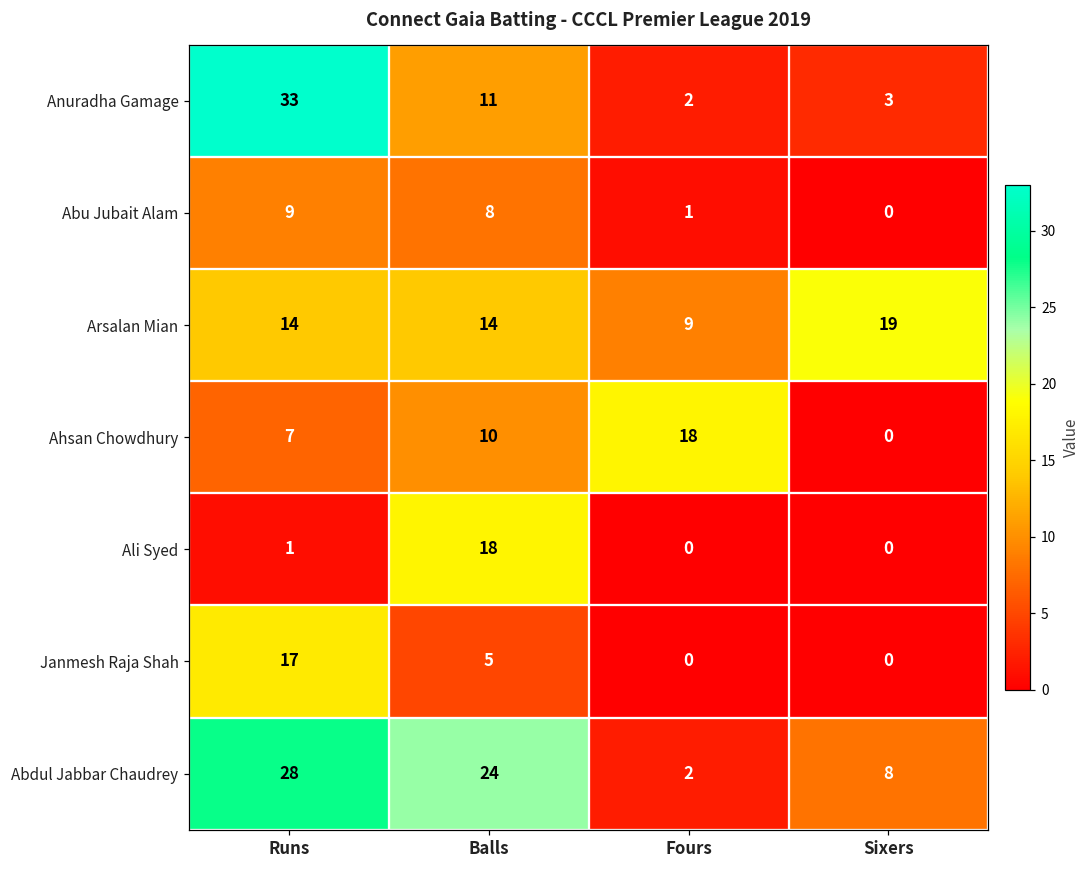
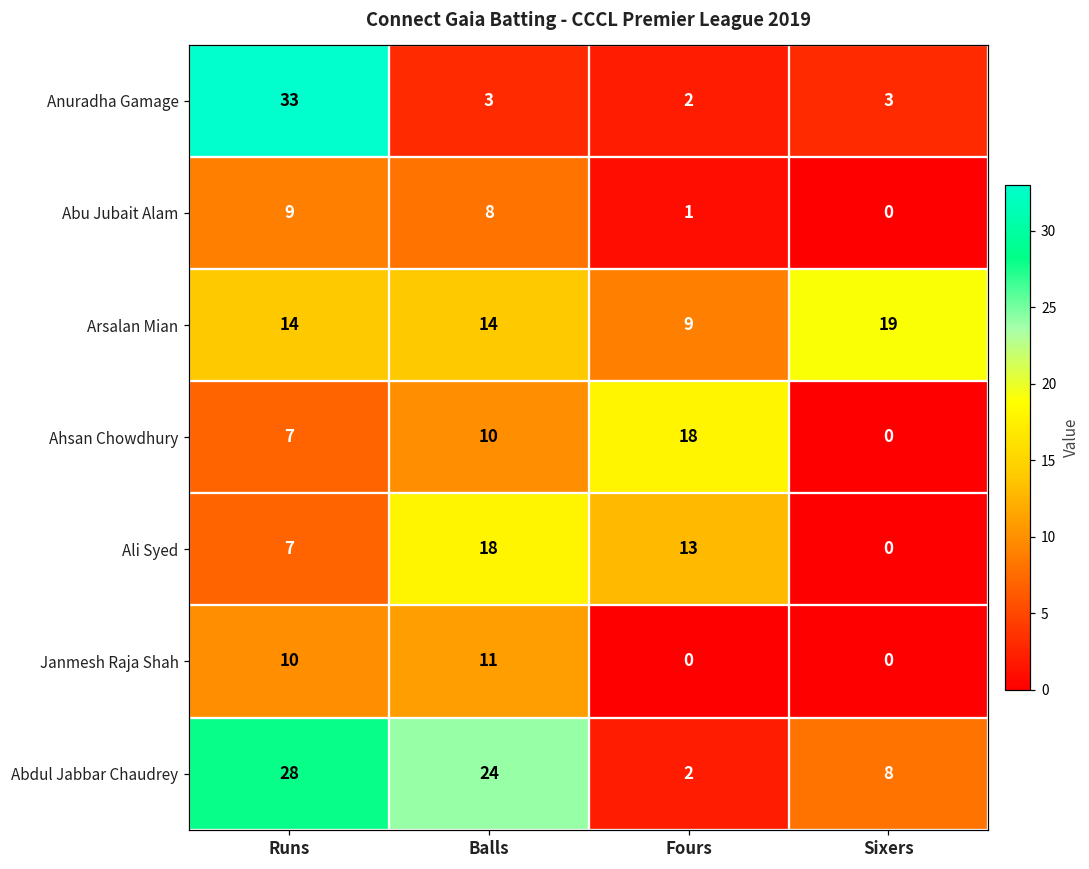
  {
    "Anuradha Gamage": {
      "Runs": 33,
-     "Balls": 11,
+     "Balls": 3,
      "Fours": 2,
      "Sixers": 3
    },
    "Abu Jubait Alam": {
      "Runs": 9,
      "Balls": 8,
      "Fours": 1,
      "Sixers": 0
    },
    "Arsalan Mian": {
      "Runs": 14,
      "Balls": 14,
      "Fours": 9,
      "Sixers": 19
    },
    "Ahsan Chowdhury": {
      "Runs": 7,
      "Balls": 10,
      "Fours": 18,
      "Sixers": 0
    },
    "Ali Syed": {
-     "Runs": 1,
+     "Runs": 7,
      "Balls": 18,
-     "Fours": 0,
+     "Fours": 13,
      "Sixers": 0
    },
    "Janmesh Raja Shah": {
-     "Runs": 17,
-     "Balls": 5,
+     "Runs": 10,
+     "Balls": 11,
      "Fours": 0,
      "Sixers": 0
    },
    "Abdul Jabbar Chaudrey": {
      "Runs": 28,
      "Balls": 24,
      "Fours": 2,
      "Sixers": 8
    }
  }
